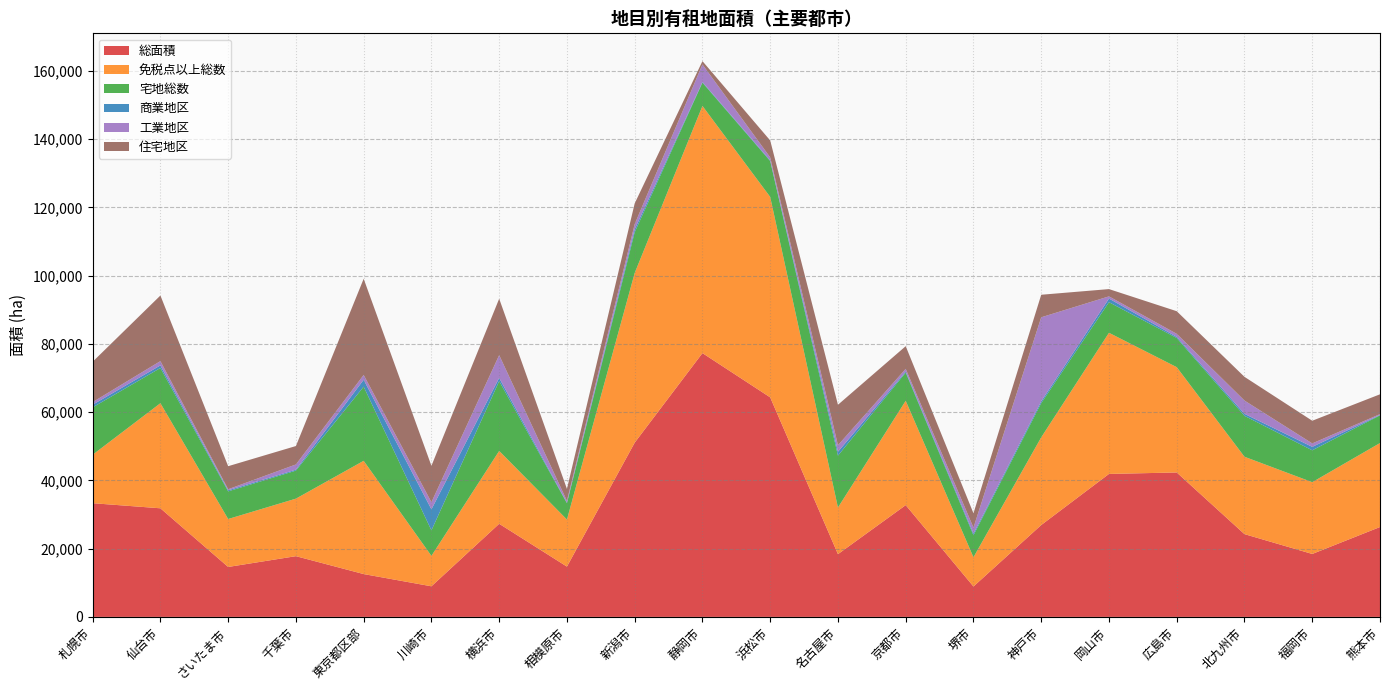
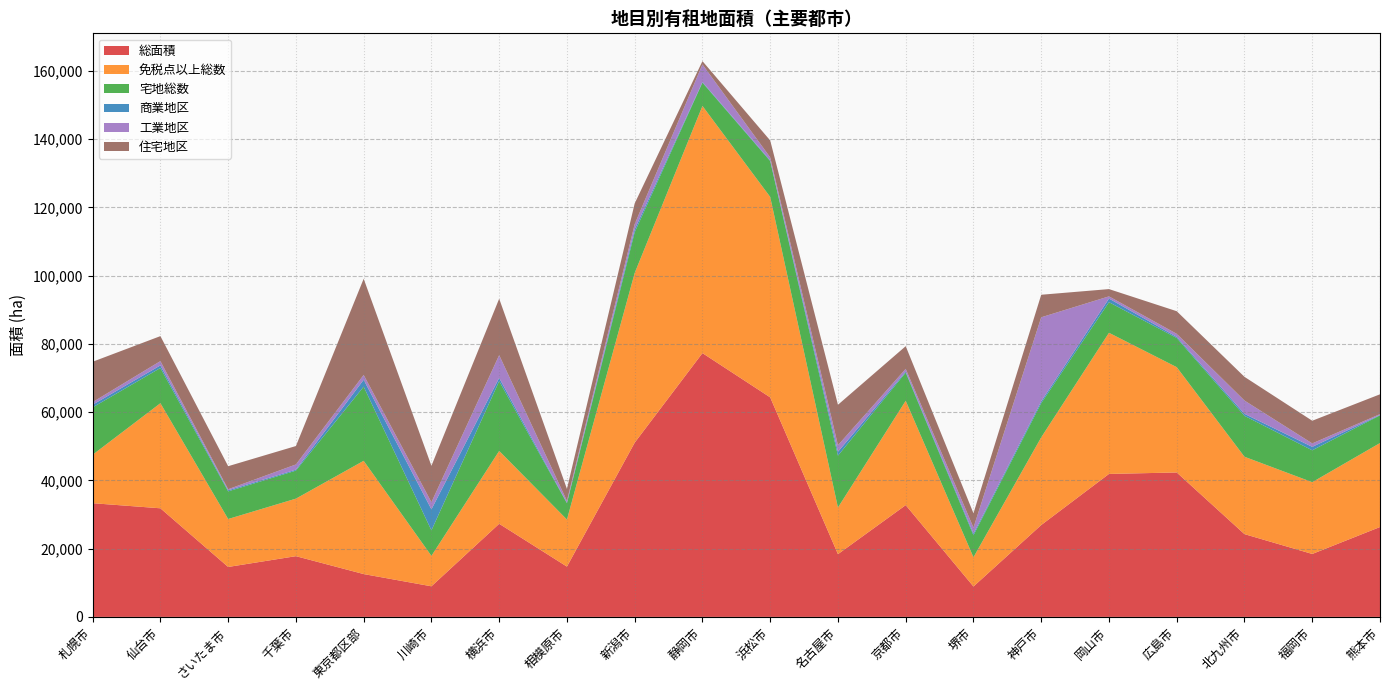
  {
    "総面積": {
      "札幌市": "33,000",
      "仙台市": "32,000",
      "さいたま市": "15,000",
      "千葉市": "18,000",
      "東京都区部": "13,000",
      "川崎市": "9,000",
      "横浜市": "27,000",
      "相模原市": "15,000",
      "新潟市": "51,000",
      "静岡市": "77,000",
      "浜松市": "64,000",
      "名古屋市": "18,000",
      "京都市": "33,000",
      "堺市": "9,000",
      "神戸市": "27,000",
      "岡山市": "42,000",
      "広島市": "42,000",
      "北九州市": "24,000",
      "福岡市": "18,000",
      "熊本市": "26,000"
    },
    "免税点以上総数": {
      "札幌市": "14,000",
      "仙台市": "31,000",
      "さいたま市": "14,000",
      "千葉市": "17,000",
      "東京都区部": "33,000",
      "川崎市": "9,000",
      "横浜市": "21,000",
      "相模原市": "14,000",
      "新潟市": "50,000",
      "静岡市": "72,000",
      "浜松市": "59,000",
      "名古屋市": "14,000",
      "京都市": "31,000",
      "堺市": "9,000",
      "神戸市": "26,000",
      "岡山市": "41,000",
      "広島市": "31,000",
      "北九州市": "23,000",
      "福岡市": "21,000",
      "熊本市": "25,000"
    },
    "宅地総数": {
      "札幌市": "14,000",
      "仙台市": "10,000",
      "東京都区部": "22,000",
      "川崎市": "7,000",
      "横浜市": "20,000",
      "新潟市": "12,000",
      "名古屋市": "15,000",
      "岡山市": "9,000",
      "福岡市": "9,000"
    },
    "商業地区": {
      "札幌市": "1,000",
      "仙台市": "1,000",
      "東京都区部": "2,000",
      "川崎市": "6,000",
      "横浜市": "1,000",
      "新潟市": "1,000",
      "名古屋市": "1,000",
      "福岡市": "1,000"
    },
    "工業地区": {
      "札幌市": "1,000",
      "仙台市": "1,000",
      "千葉市": "2,000",
      "東京都区部": "1,000",
      "川崎市": "2,000",
      "横浜市": "7,000",
      "新潟市": "2,000",
      "静岡市": "5,000",
      "浜松市": "1,000",
      "名古屋市": "2,000",
      "京都市": "1,000",
      "堺市": "2,000",
      "神戸市": "25,000",
      "広島市": "1,000",
      "北九州市": "4,000",
      "福岡市": "1,000"
    },
    "住宅地区": {
      "札幌市": "12,000",
-     "仙台市": "19,000",
+     "仙台市": "7,000",
      "さいたま市": "7,000",
      "千葉市": "5,000",
      "東京都区部": "28,000",
      "川崎市": "11,000",
      "横浜市": "17,000",
      "相模原市": "3,000",
      "新潟市": "6,000",
      "静岡市": "1,000",
      "浜松市": "5,000",
      "名古屋市": "12,000",
      "京都市": "7,000",
      "堺市": "4,000",
      "神戸市": "7,000",
      "岡山市": "2,000",
      "広島市": "7,000",
      "北九州市": "7,000",
      "福岡市": "7,000",
      "熊本市": "6,000"
    }
  }
